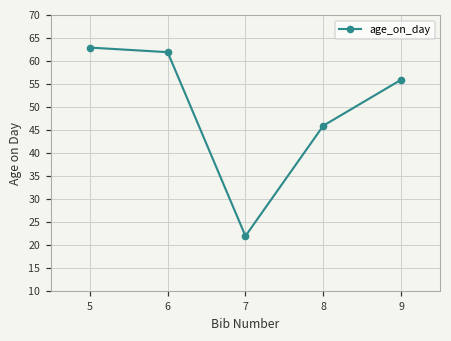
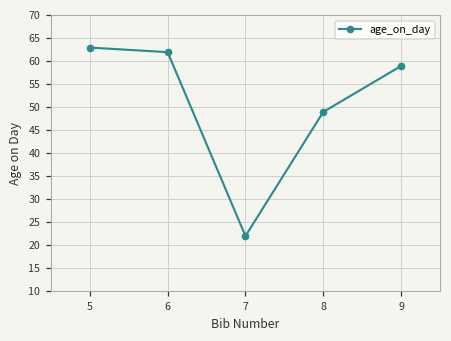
  {
    "5": 63,
    "6": 62,
    "7": 22,
-   "8": 46,
-   "9": 56
+   "8": 49,
+   "9": 59
  }
